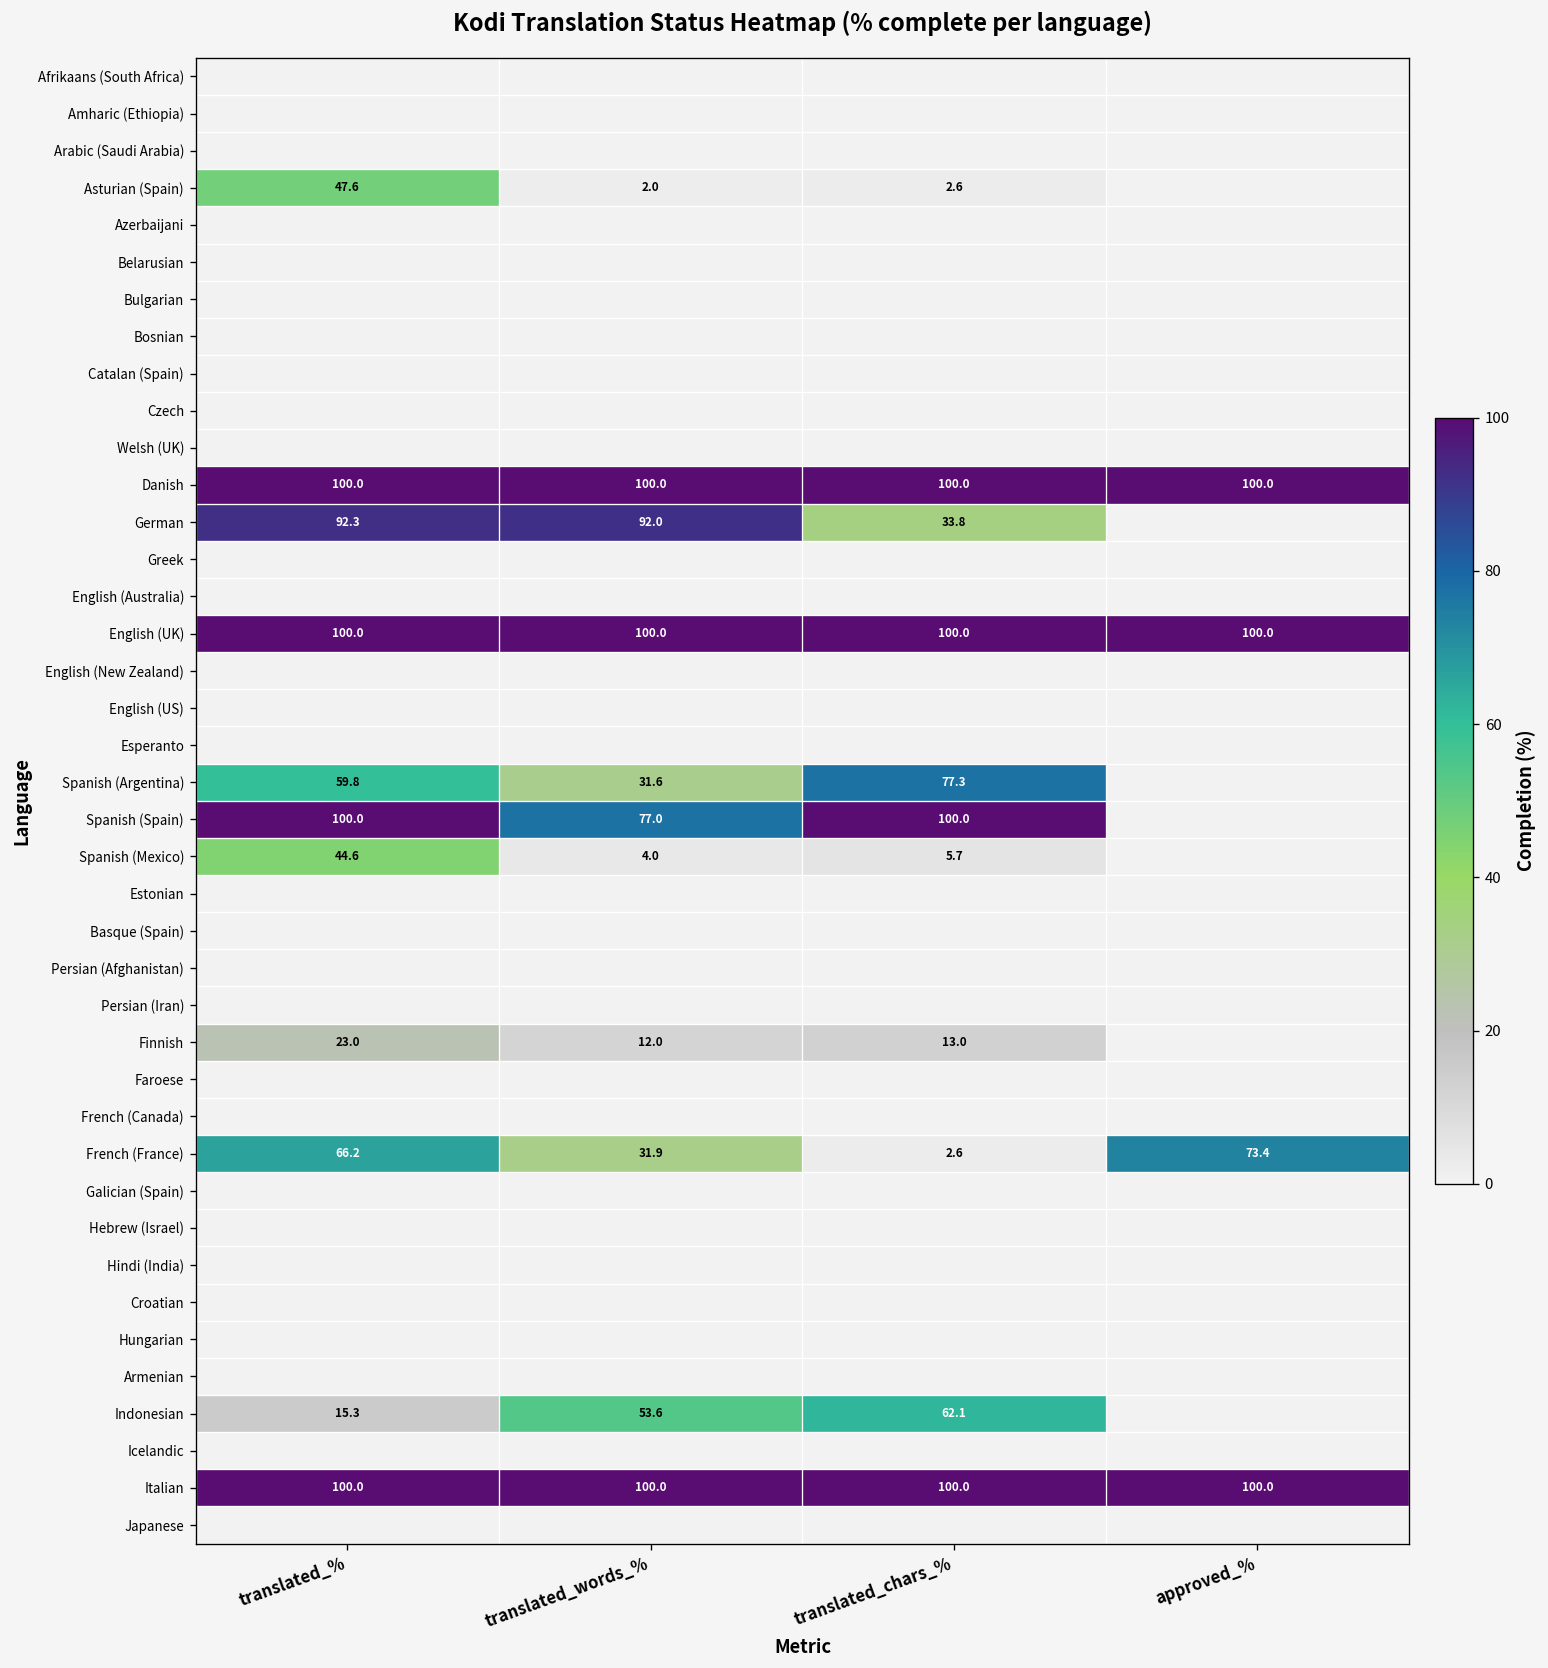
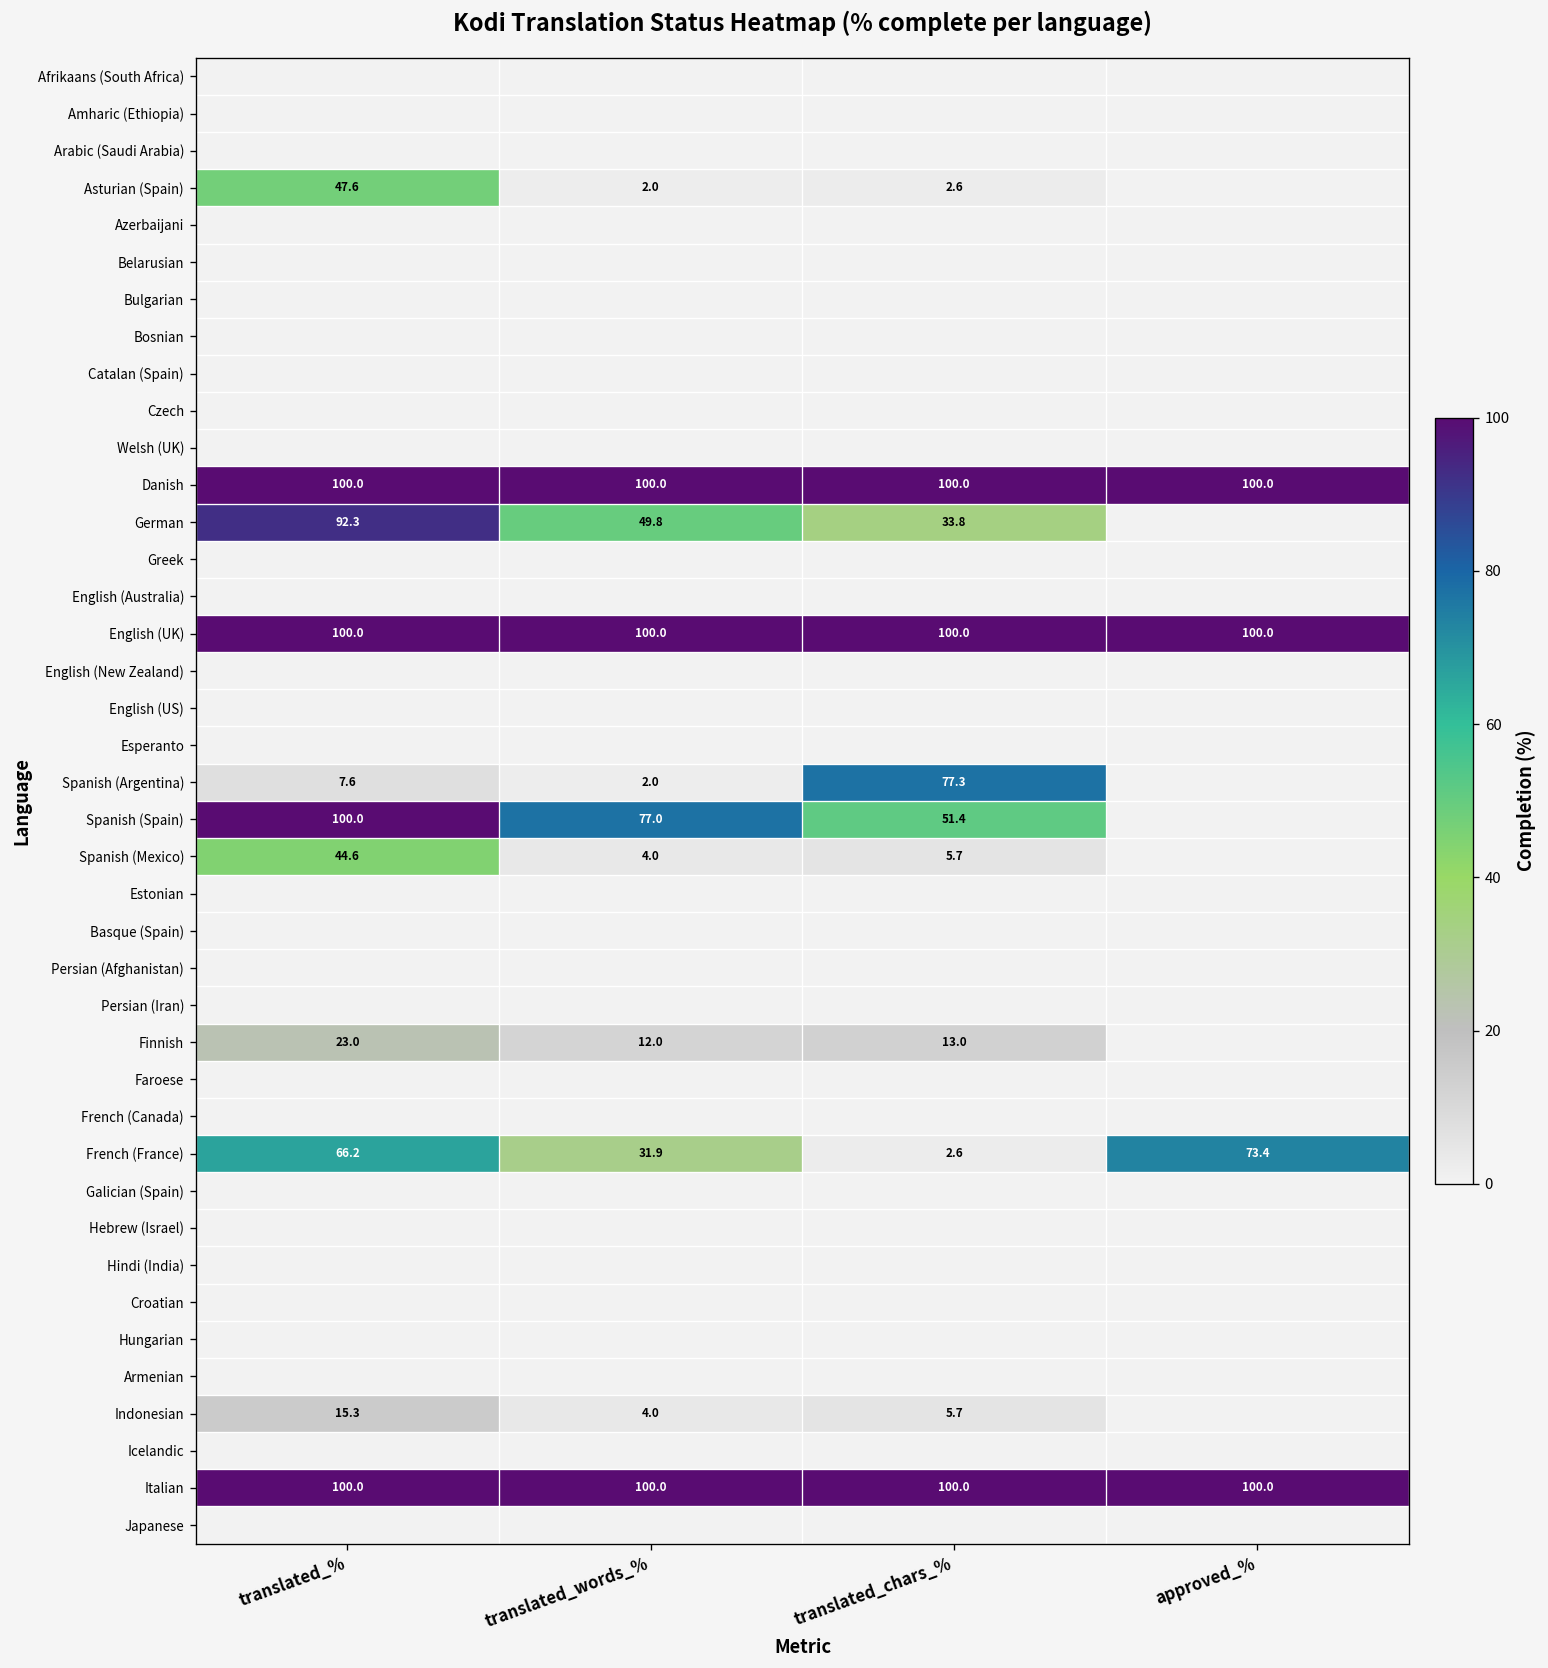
  {
    "Asturian (Spain)": {
      "translated_%": 47.6,
      "translated_words_%": 2.0,
      "translated_chars_%": 2.6
    },
    "Danish": {
      "translated_%": 100.0,
      "translated_words_%": 100.0,
      "translated_chars_%": 100.0,
      "approved_%": 100.0
    },
    "German": {
      "translated_%": 92.3,
-     "translated_words_%": 92.0,
+     "translated_words_%": 49.8,
      "translated_chars_%": 33.8
    },
    "English (UK)": {
      "translated_%": 100.0,
      "translated_words_%": 100.0,
      "translated_chars_%": 100.0,
      "approved_%": 100.0
    },
    "Spanish (Argentina)": {
-     "translated_%": 59.8,
-     "translated_words_%": 31.6,
+     "translated_%": 7.6,
+     "translated_words_%": 2.0,
      "translated_chars_%": 77.3
    },
    "Spanish (Spain)": {
      "translated_%": 100.0,
      "translated_words_%": 77.0,
-     "translated_chars_%": 100.0
+     "translated_chars_%": 51.4
    },
    "Spanish (Mexico)": {
      "translated_%": 44.6,
      "translated_words_%": 4.0,
      "translated_chars_%": 5.7
    },
    "Finnish": {
      "translated_%": 23.0,
      "translated_words_%": 12.0,
      "translated_chars_%": 13.0
    },
    "French (France)": {
      "translated_%": 66.2,
      "translated_words_%": 31.9,
      "translated_chars_%": 2.6,
      "approved_%": 73.4
    },
    "Indonesian": {
      "translated_%": 15.3,
-     "translated_words_%": 53.6,
-     "translated_chars_%": 62.1
+     "translated_words_%": 4.0,
+     "translated_chars_%": 5.7
    },
    "Italian": {
      "translated_%": 100.0,
      "translated_words_%": 100.0,
      "translated_chars_%": 100.0,
      "approved_%": 100.0
    }
  }
